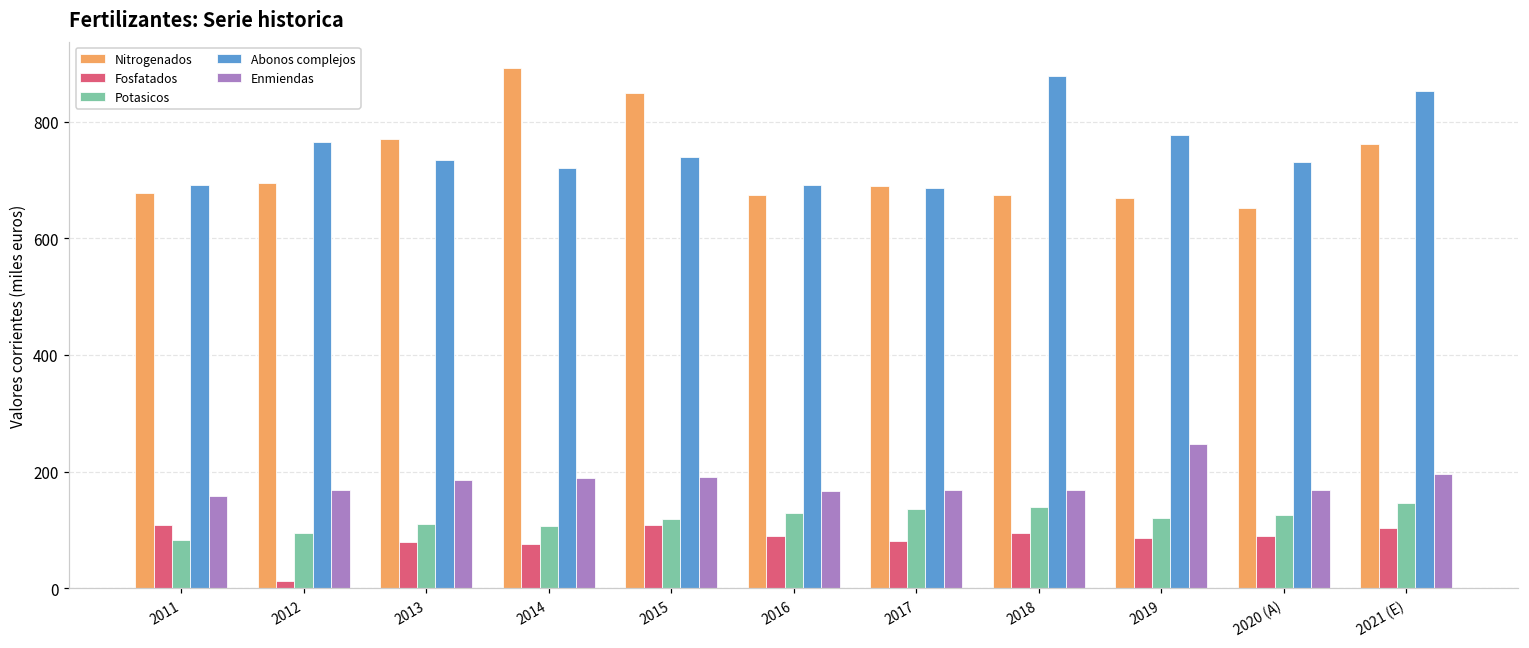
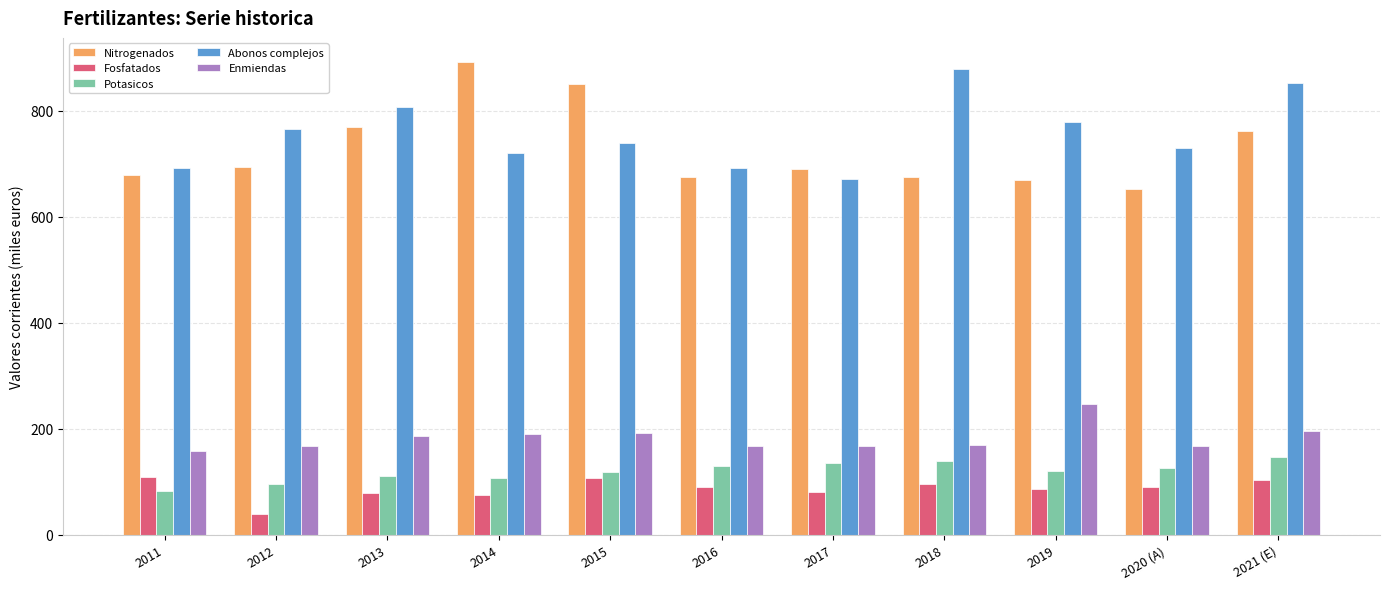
  {
    "Nitrogenados": {
      "2011": 680,
      "2012": 690,
      "2013": 770,
      "2014": 890,
      "2015": 850,
      "2016": 670,
      "2017": 690,
      "2018": 670,
      "2019": 670,
      "2020 (A)": 650,
      "2021 (E)": 760
    },
    "Fosfatados": {
      "2011": 110,
-     "2012": 10,
+     "2012": 40,
      "2013": 80,
      "2014": 80,
      "2015": 110,
      "2016": 90,
      "2017": 80,
      "2018": 90,
      "2019": 90,
      "2020 (A)": 90,
      "2021 (E)": 100
    },
    "Potasicos": {
      "2011": 80,
      "2012": 90,
      "2013": 110,
      "2014": 110,
      "2015": 120,
      "2016": 130,
      "2017": 130,
      "2018": 140,
      "2019": 120,
      "2020 (A)": 120,
      "2021 (E)": 150
    },
    "Abonos complejos": {
      "2011": 690,
      "2012": 760,
-     "2013": 730,
+     "2013": 810,
      "2014": 720,
      "2015": 740,
      "2016": 690,
-     "2017": 690,
+     "2017": 670,
      "2018": 880,
      "2019": 780,
      "2020 (A)": 730,
      "2021 (E)": 850
    },
    "Enmiendas": {
      "2011": 160,
      "2012": 170,
      "2013": 190,
      "2014": 190,
      "2015": 190,
      "2016": 170,
      "2017": 170,
      "2018": 170,
      "2019": 250,
      "2020 (A)": 170,
      "2021 (E)": 200
    }
  }
